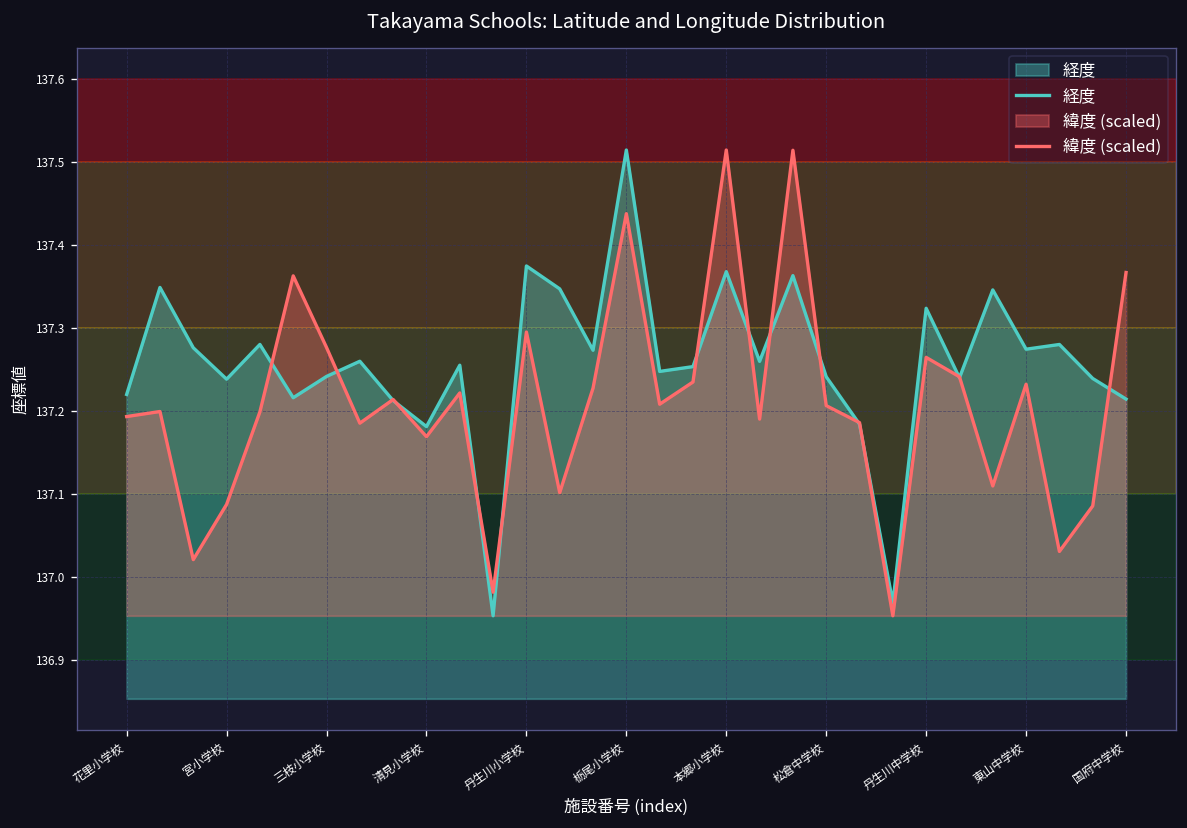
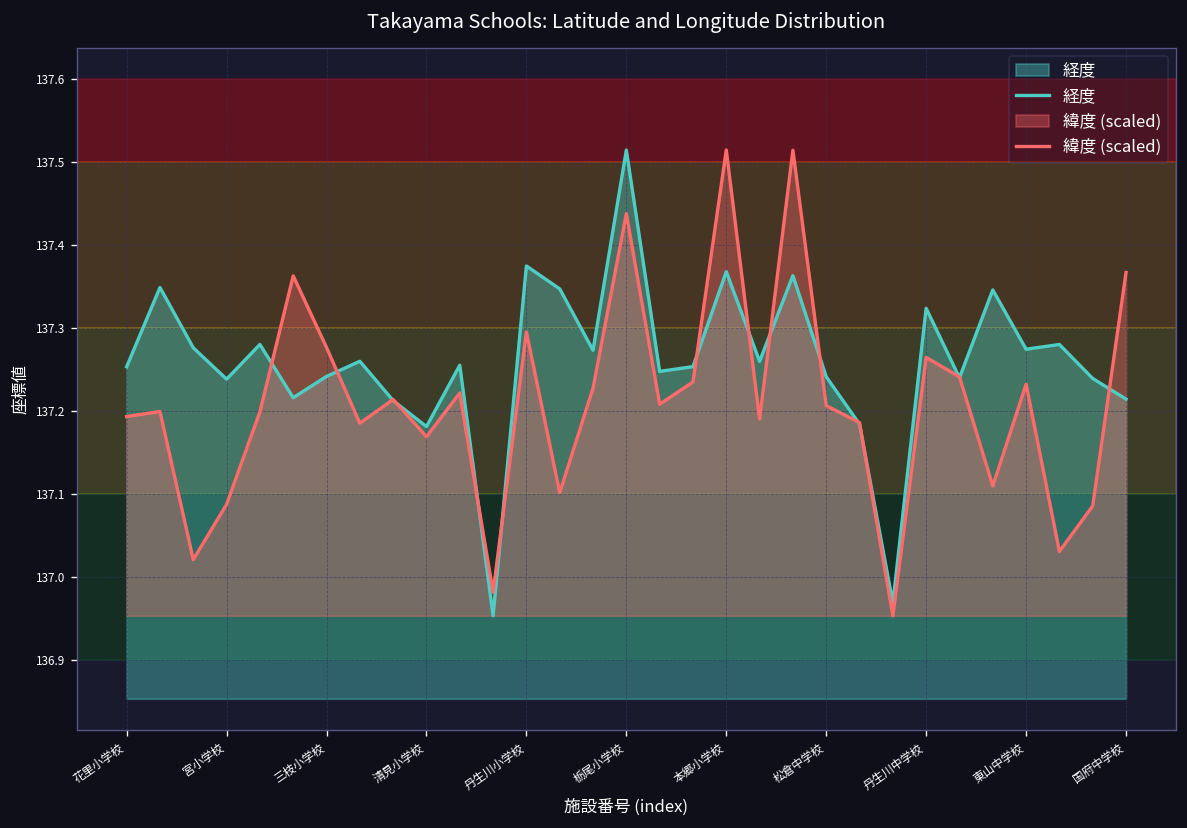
  {
    "経度": {
-     "花里小学校": 137.22,
+     "花里小学校": 137.25,
      "宮小学校": 137.24,
      "三枝小学校": 137.24,
      "清見小学校": 137.18,
      "丹生川小学校": 137.37,
      "栃尾小学校": 137.51,
      "本郷小学校": 137.37,
      "松倉中学校": 137.24,
      "丹生川中学校": 137.32,
      "東山中学校": 137.27,
      "国府中学校": 137.21
    },
    "緯度 (scaled)": {
      "花里小学校": 137.19,
      "宮小学校": 137.09,
      "三枝小学校": 137.28,
      "清見小学校": 137.17,
      "丹生川小学校": 137.29,
      "栃尾小学校": 137.44,
      "本郷小学校": 137.51,
      "松倉中学校": 137.21,
      "丹生川中学校": 137.26,
      "東山中学校": 137.23,
      "国府中学校": 137.37
    }
  }
